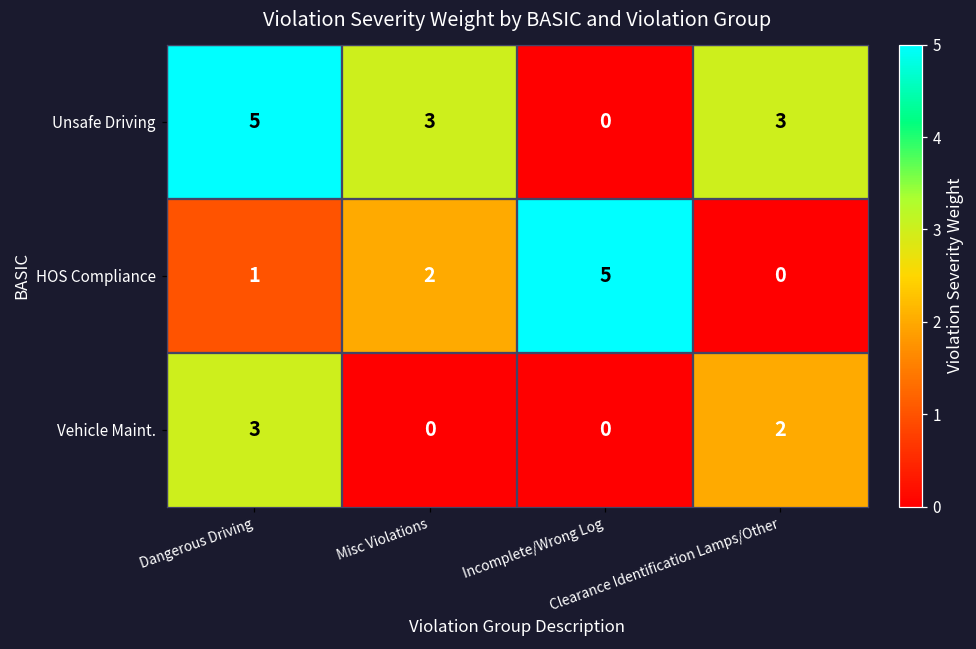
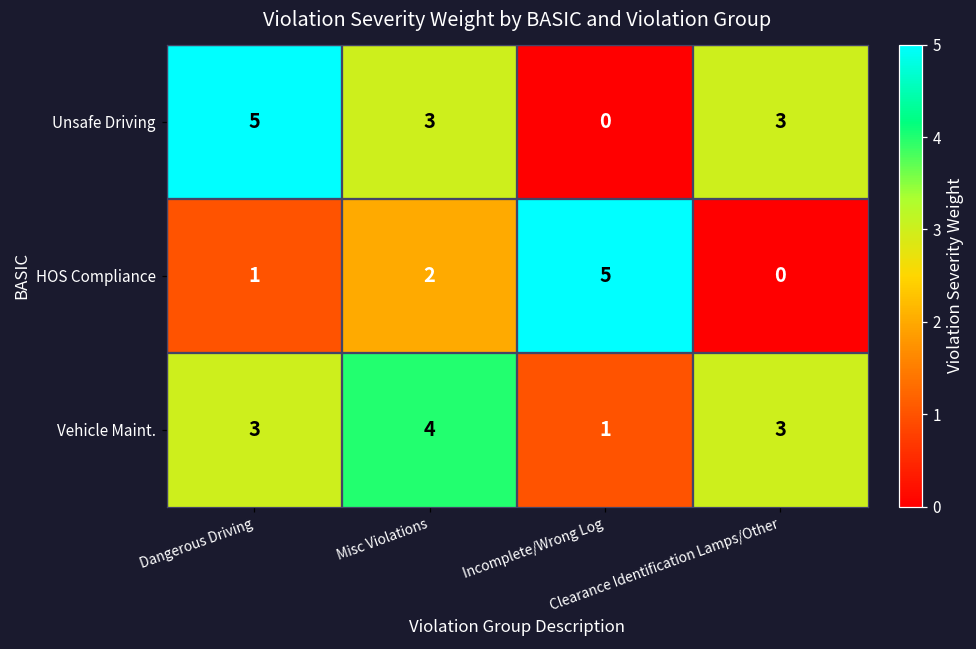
  {
    "Unsafe Driving": {
      "Dangerous Driving": 5,
      "Misc Violations": 3,
      "Incomplete/Wrong Log": 0,
      "Clearance Identification Lamps/Other": 3
    },
    "HOS Compliance": {
      "Dangerous Driving": 1,
      "Misc Violations": 2,
      "Incomplete/Wrong Log": 5,
      "Clearance Identification Lamps/Other": 0
    },
    "Vehicle Maint.": {
      "Dangerous Driving": 3,
-     "Misc Violations": 0,
-     "Incomplete/Wrong Log": 0,
-     "Clearance Identification Lamps/Other": 2
+     "Misc Violations": 4,
+     "Incomplete/Wrong Log": 1,
+     "Clearance Identification Lamps/Other": 3
    }
  }
